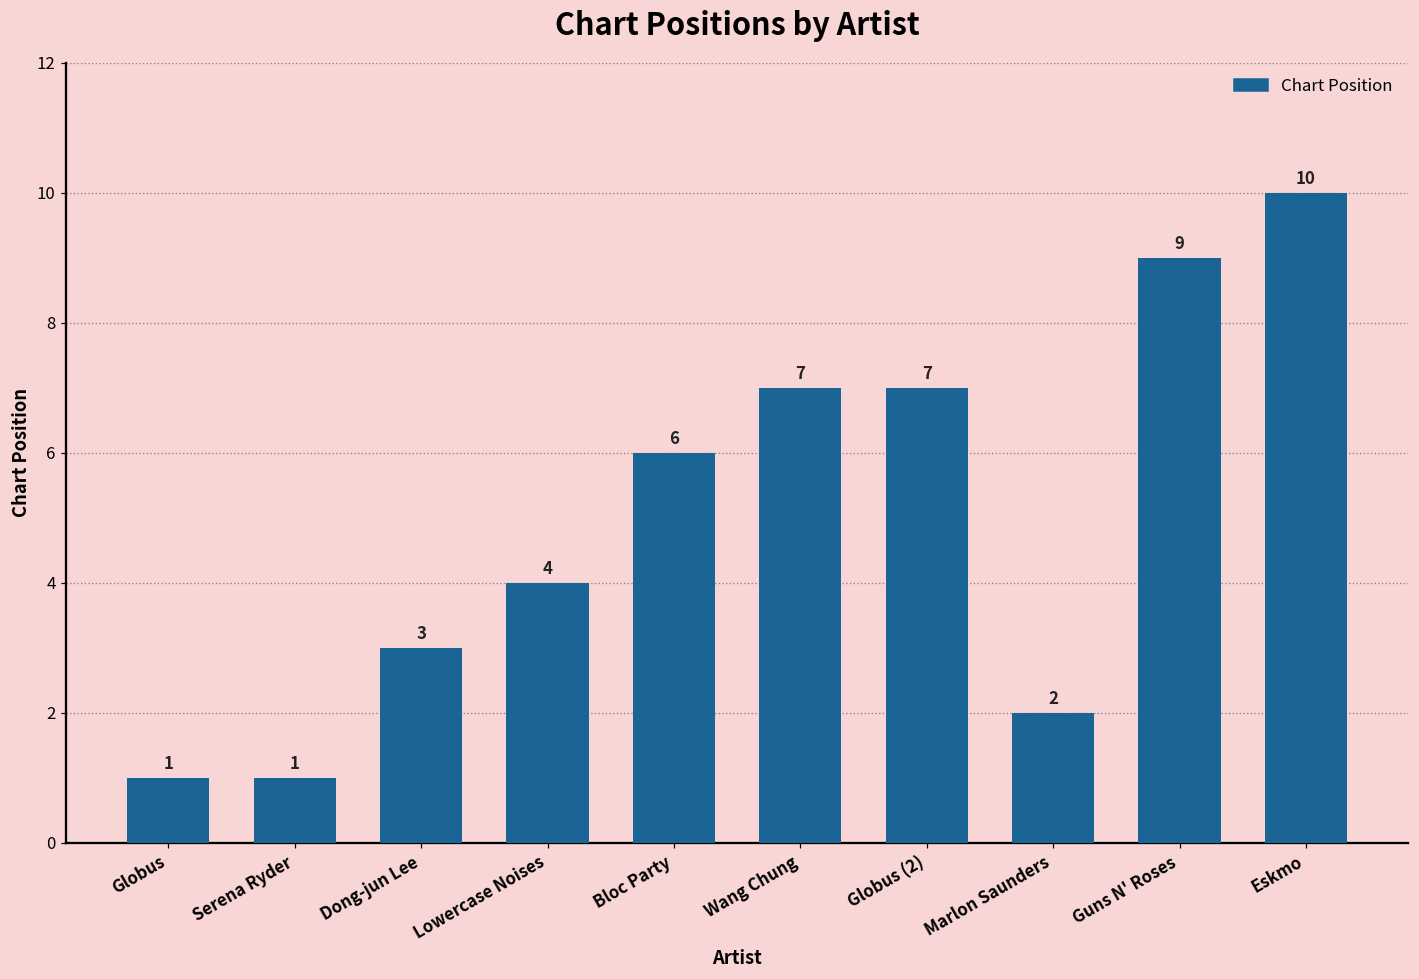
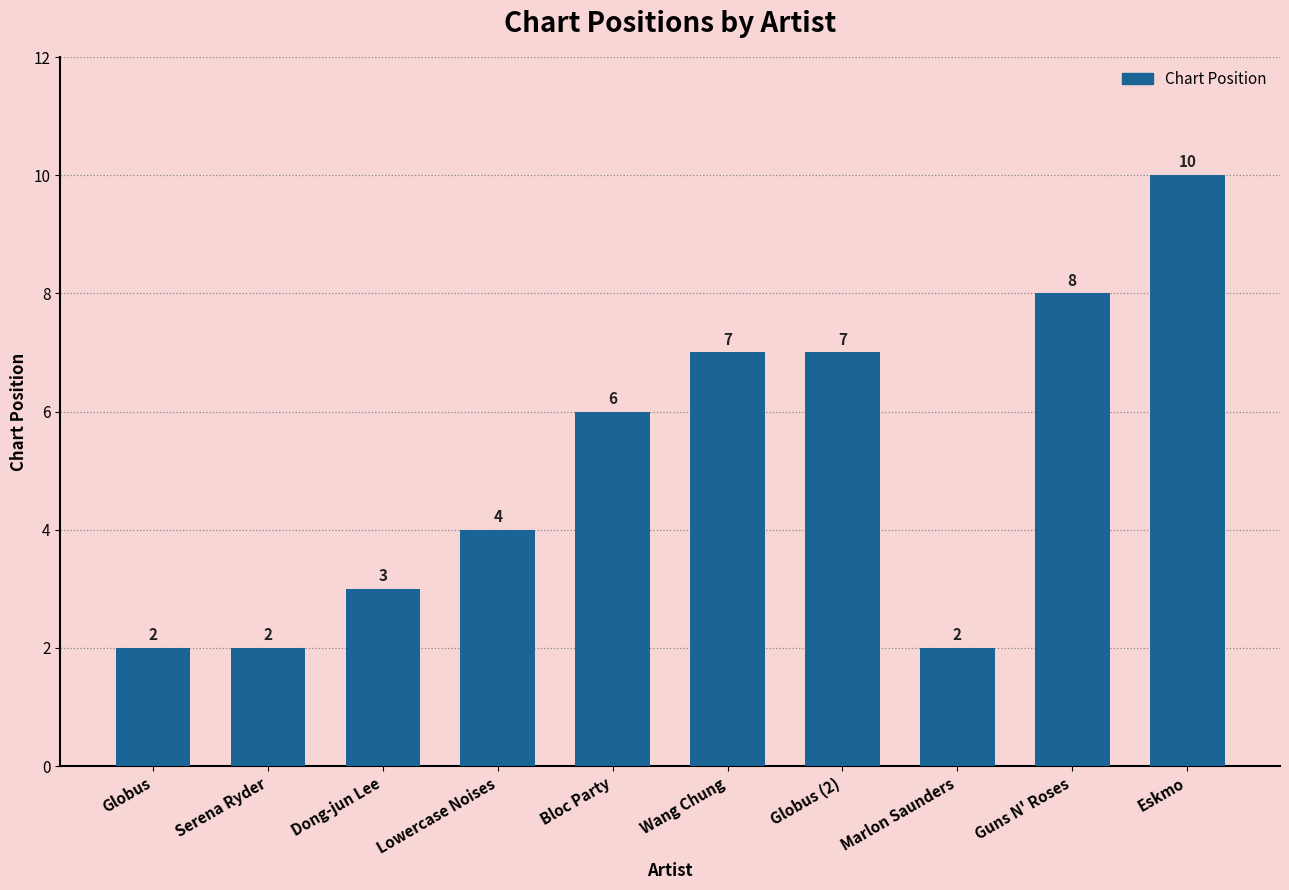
  {
-   "Globus": 1,
-   "Serena Ryder": 1,
+   "Globus": 2,
+   "Serena Ryder": 2,
    "Dong-jun Lee": 3,
    "Lowercase Noises": 4,
    "Bloc Party": 6,
    "Wang Chung": 7,
    "Globus (2)": 7,
    "Marlon Saunders": 2,
-   "Guns N' Roses": 9,
+   "Guns N' Roses": 8,
    "Eskmo": 10
  }
